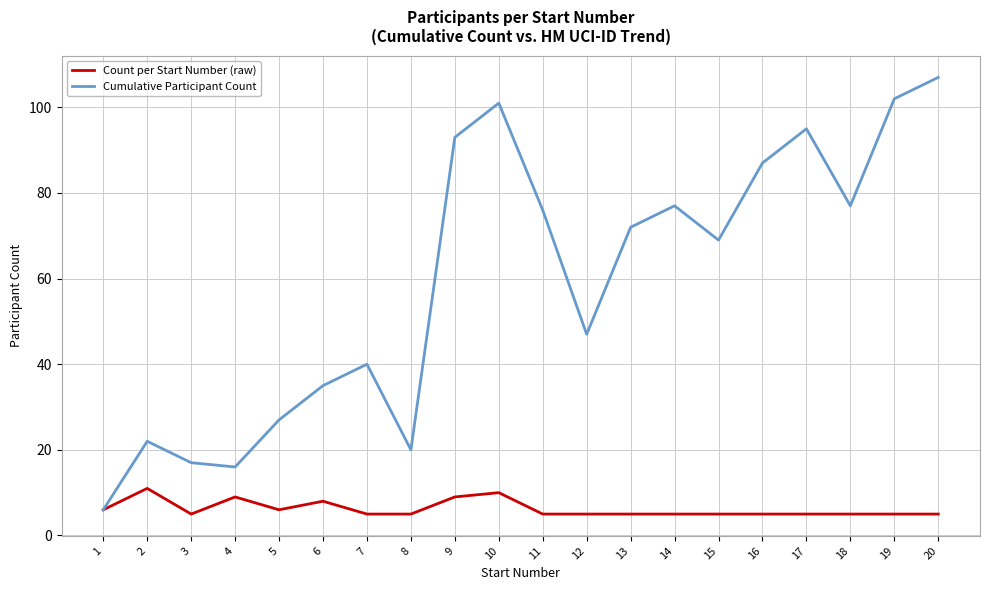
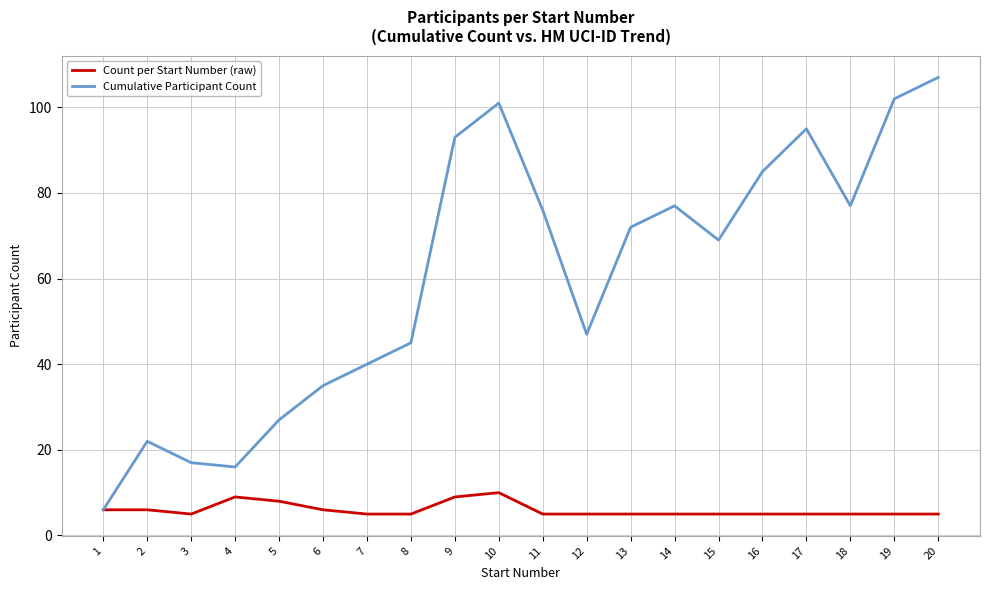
  {
    "Count per Start Number (raw)": {
-     "2": 11,
+     "2": 6,
      "3": 5,
      "4": 9,
-     "5": 6,
-     "6": 8,
+     "5": 8,
+     "6": 6,
      "7": 5,
      "8": 5,
      "9": 9,
      "10": 10,
      "11": 5,
      "12": 5,
      "13": 5,
      "14": 5,
      "15": 5,
      "16": 5,
      "17": 5,
      "18": 5,
      "19": 5,
      "20": 5
    },
    "Cumulative Participant Count": {
      "2": 22,
      "3": 17,
      "4": 16,
      "5": 27,
      "6": 35,
      "7": 40,
-     "8": 20,
+     "8": 45,
      "9": 93,
      "10": 101,
      "11": 76,
      "12": 47,
      "13": 72,
      "14": 77,
      "15": 69,
-     "16": 87,
+     "16": 85,
      "17": 95,
      "18": 77,
      "19": 102,
      "20": 107
    }
  }
